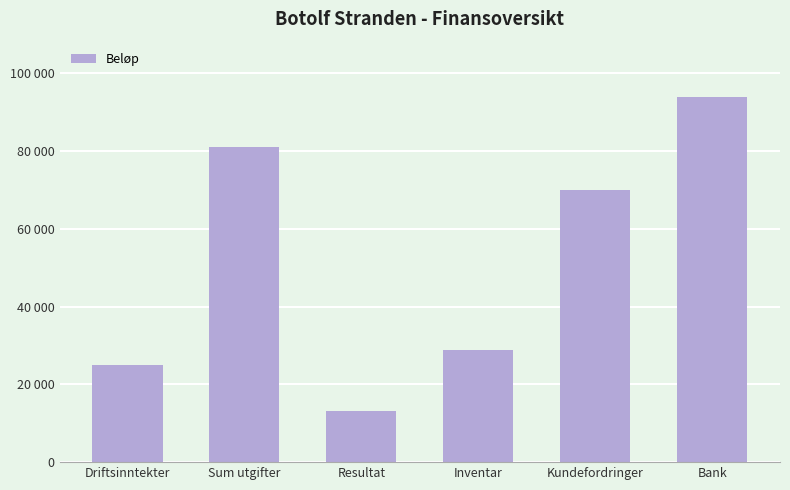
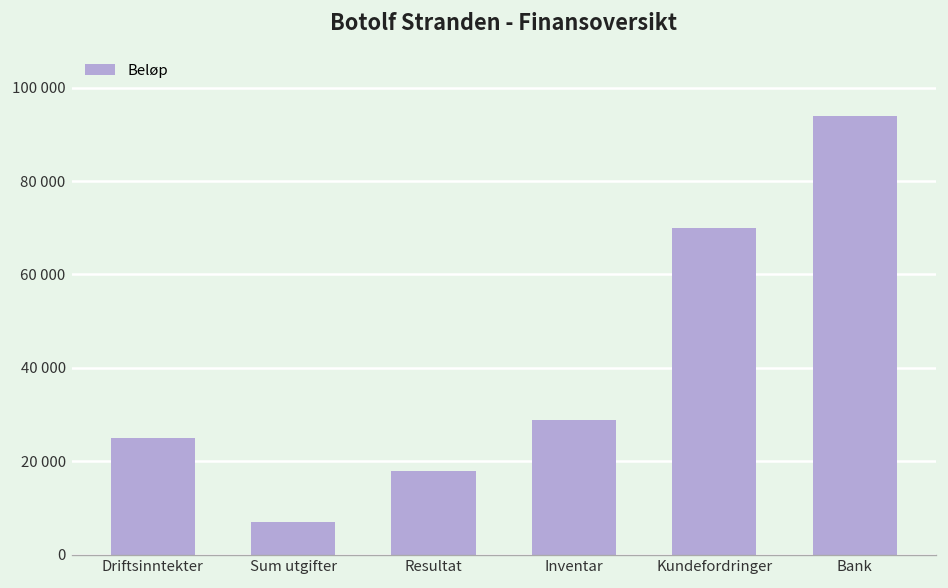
  {
    "Driftsinntekter": 25000,
-   "Sum utgifter": 81000,
-   "Resultat": 13000,
+   "Sum utgifter": 7000,
+   "Resultat": 18000,
    "Inventar": 29000,
    "Kundefordringer": 70000,
    "Bank": 94000
  }
